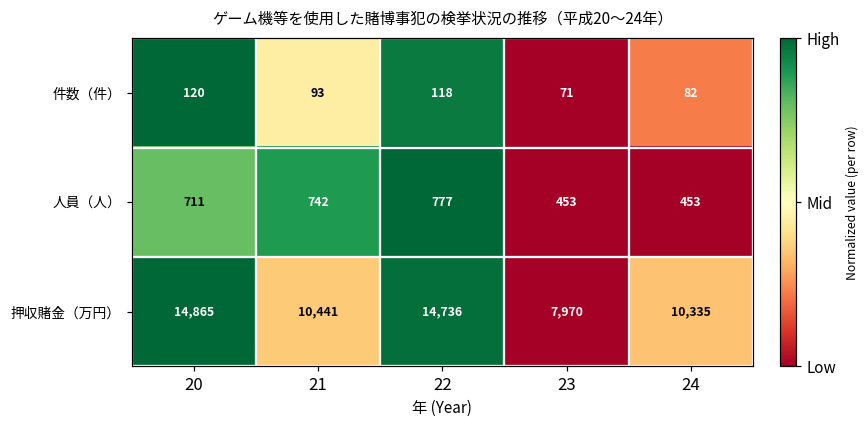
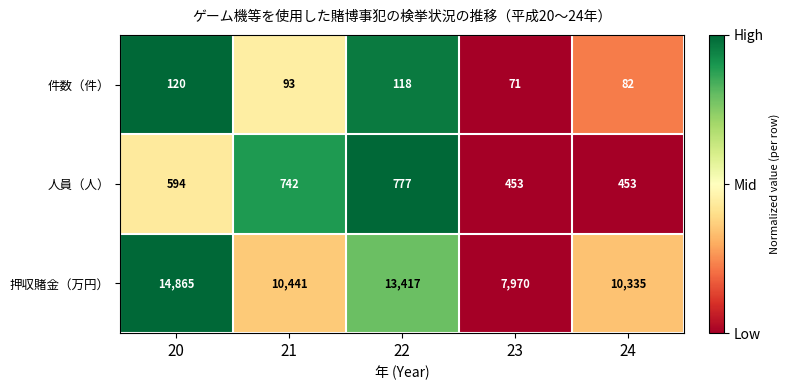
  {
    "件数（件）": {
      "20": "120",
      "21": "93",
      "22": "118",
      "23": "71",
      "24": "82"
    },
    "人員（人）": {
-     "20": "711",
+     "20": "594",
      "21": "742",
      "22": "777",
      "23": "453",
      "24": "453"
    },
    "押収賭金（万円）": {
      "20": "14,865",
      "21": "10,441",
-     "22": "14,736",
+     "22": "13,417",
      "23": "7,970",
      "24": "10,335"
    }
  }
